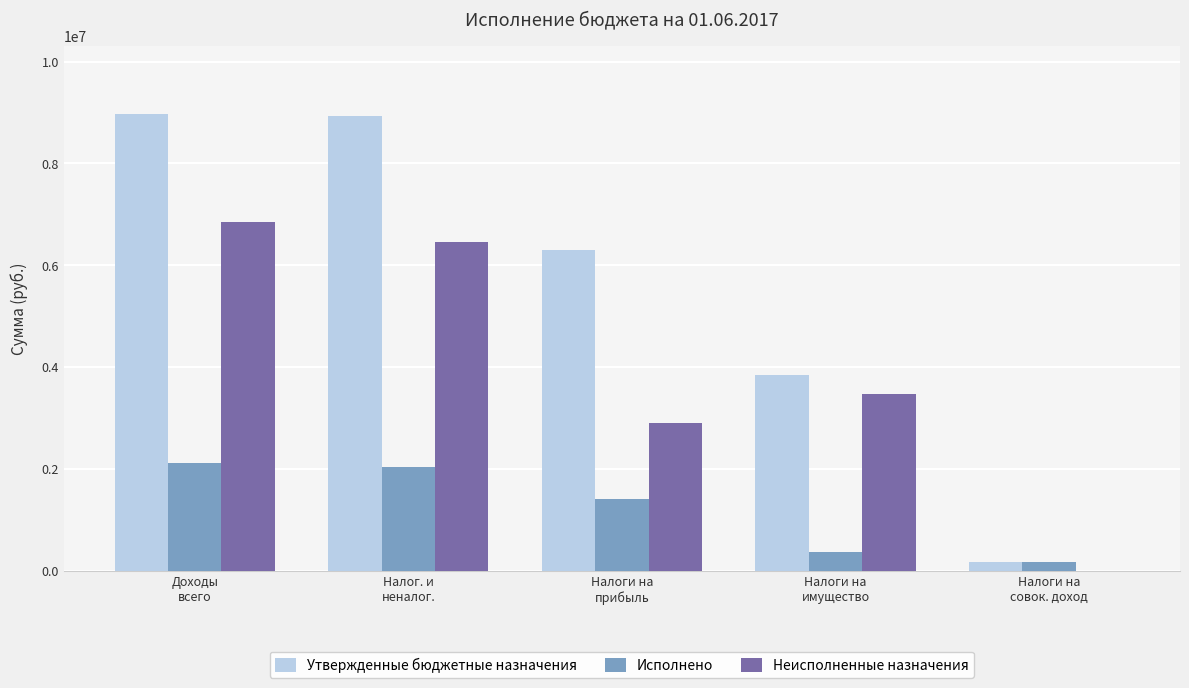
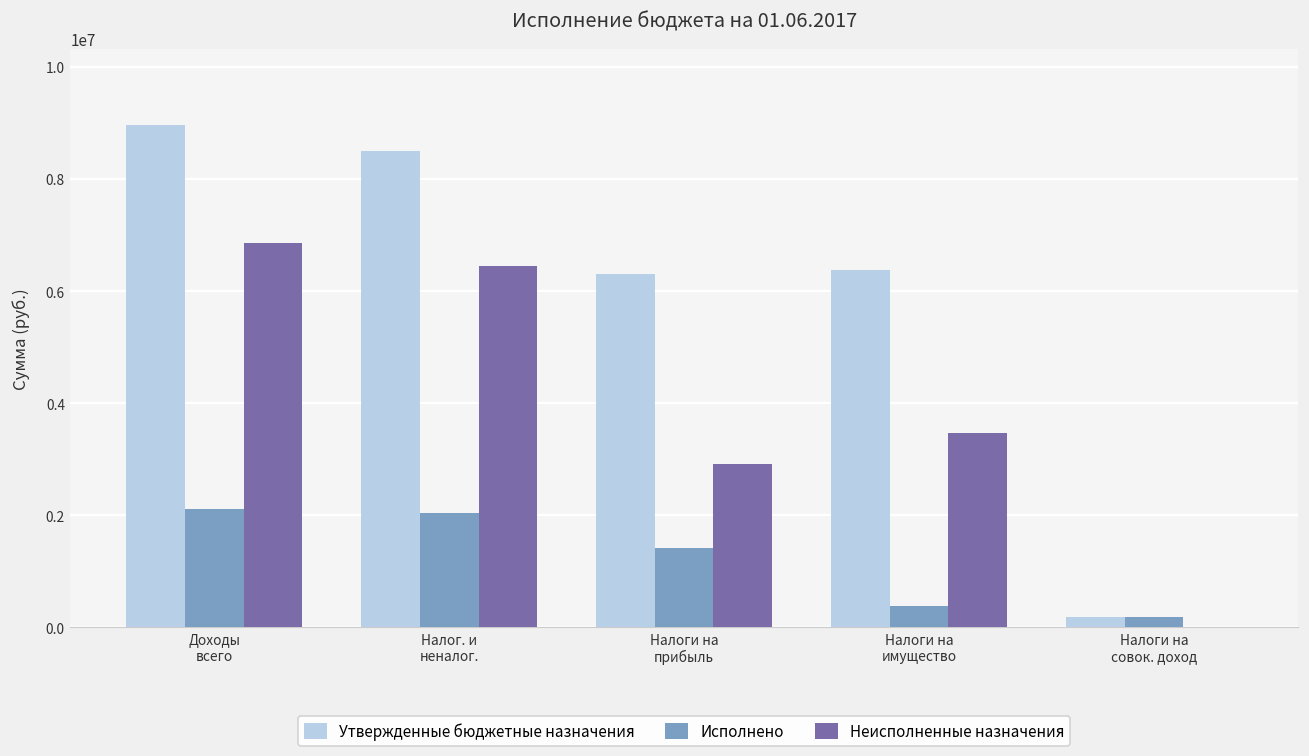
  {
    "Утвержденные бюджетные назначения": {
      "Доходы всего": 9000000,
-     "Налог. и неналог.": 8900000,
+     "Налог. и неналог.": 8500000,
      "Налоги на прибыль": 6300000,
-     "Налоги на имущество": 3900000,
+     "Налоги на имущество": 6400000,
      "Налоги на совок. доход": 200000
    }
  }
